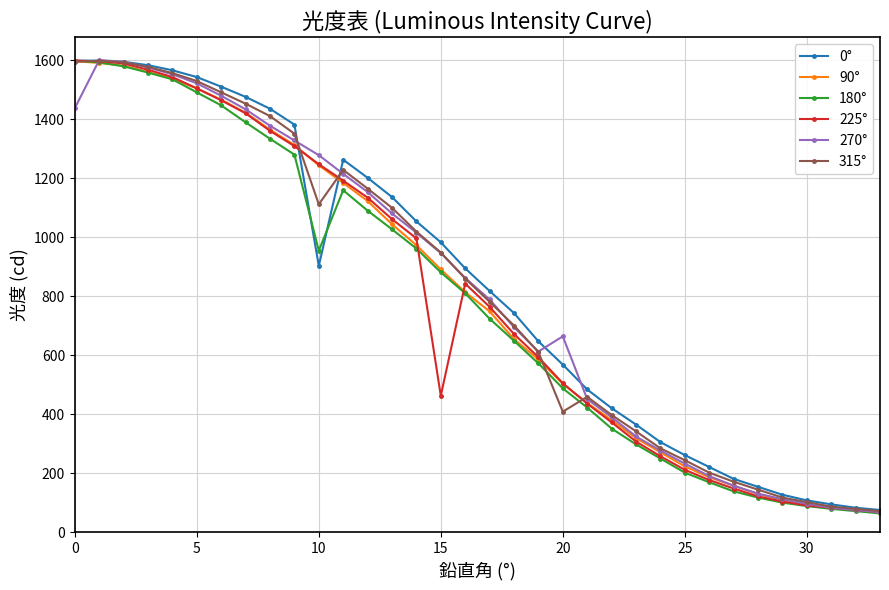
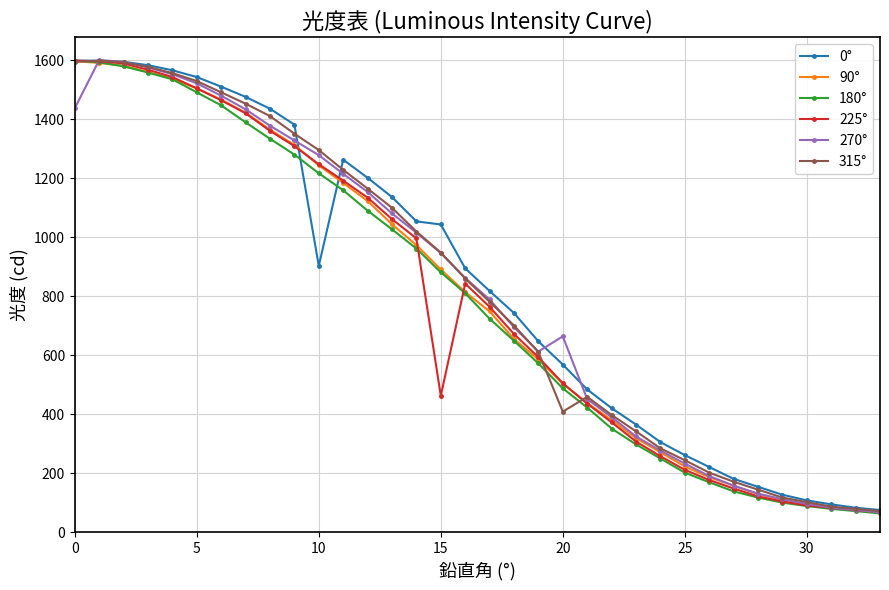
  {
    "0°": {
      "5": 1540,
      "10": 900,
-     "15": 980,
+     "15": 1040,
      "20": 570,
      "25": 260
    },
    "90°": {
      "15": 890,
      "25": 220
    },
    "180°": {
      "5": 1490,
-     "10": 950,
+     "10": 1220,
      "15": 880,
      "20": 490,
      "25": 200
    },
    "225°": {
      "15": 460,
      "25": 210
    },
    "270°": {
      "0": 1440,
      "10": 1280,
      "20": 660,
      "25": 230
    },
    "315°": {
-     "10": 1110,
+     "10": 1300,
      "20": 410,
      "25": 240
    }
  }
